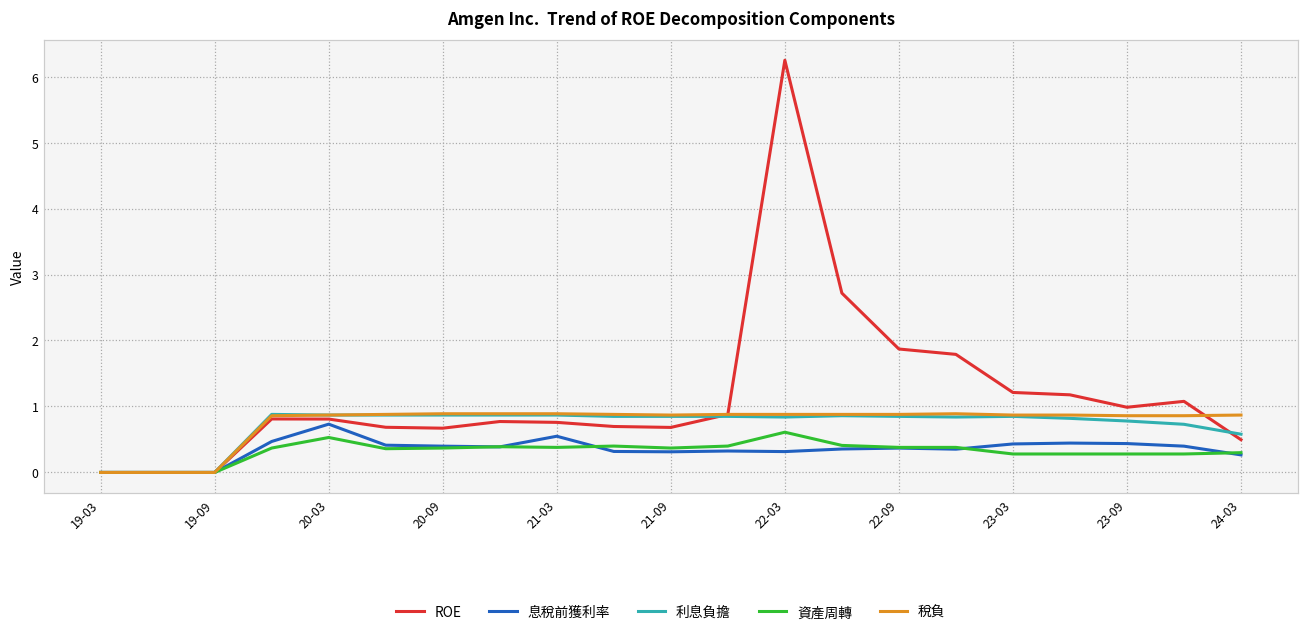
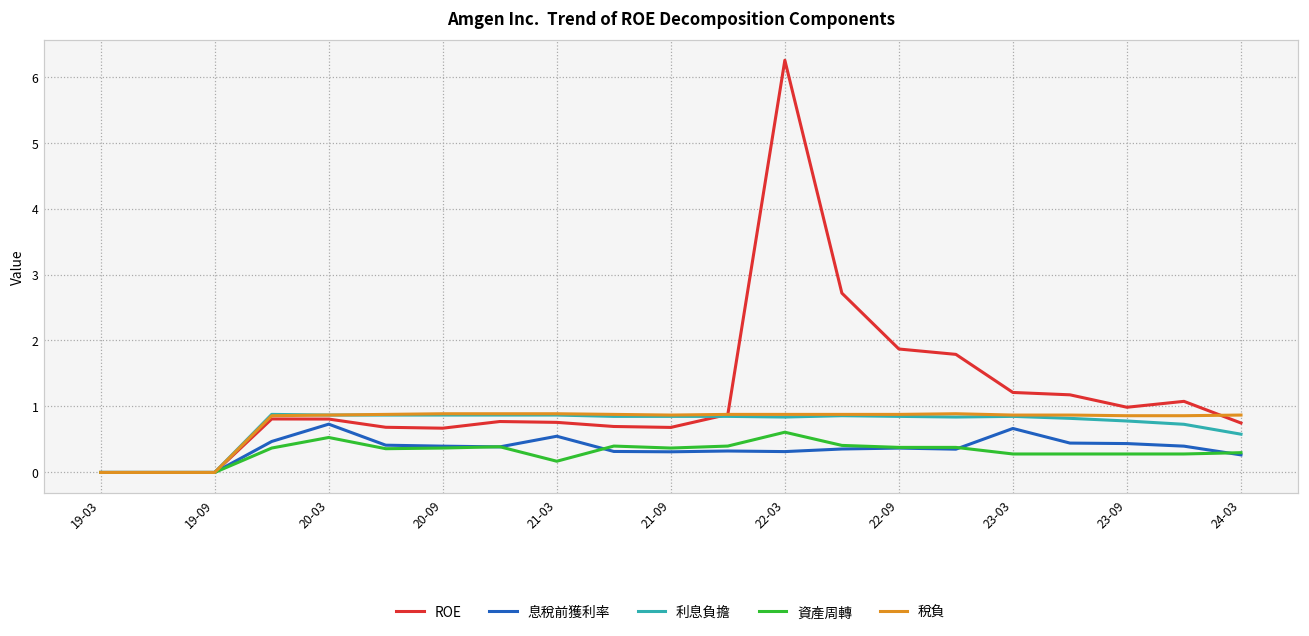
  {
    "ROE": {
      "20-03": 0.8,
      "20-09": 0.7,
      "21-03": 0.8,
      "21-09": 0.7,
      "22-03": 6.2,
      "22-09": 1.9,
      "23-03": 1.2,
      "23-09": 1.0,
-     "24-03": 0.5
+     "24-03": 0.7
    },
    "息稅前獲利率": {
      "20-03": 0.7,
      "21-03": 0.5,
      "21-09": 0.3,
      "22-03": 0.3,
-     "23-03": 0.4,
+     "23-03": 0.7,
      "23-09": 0.4
    },
    "利息負擔": {
      "23-09": 0.8,
      "24-03": 0.6
    },
    "資產周轉": {
      "20-03": 0.5,
-     "21-03": 0.4,
+     "21-03": 0.2,
      "21-09": 0.4,
      "22-03": 0.6,
      "23-03": 0.3,
      "23-09": 0.3
    },
    "稅負": {
      "23-09": 0.9,
      "24-03": 0.9
    }
  }
